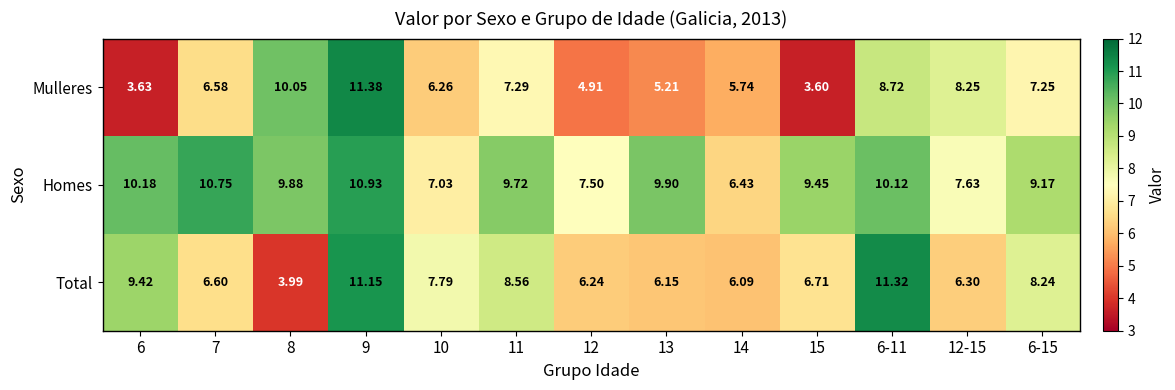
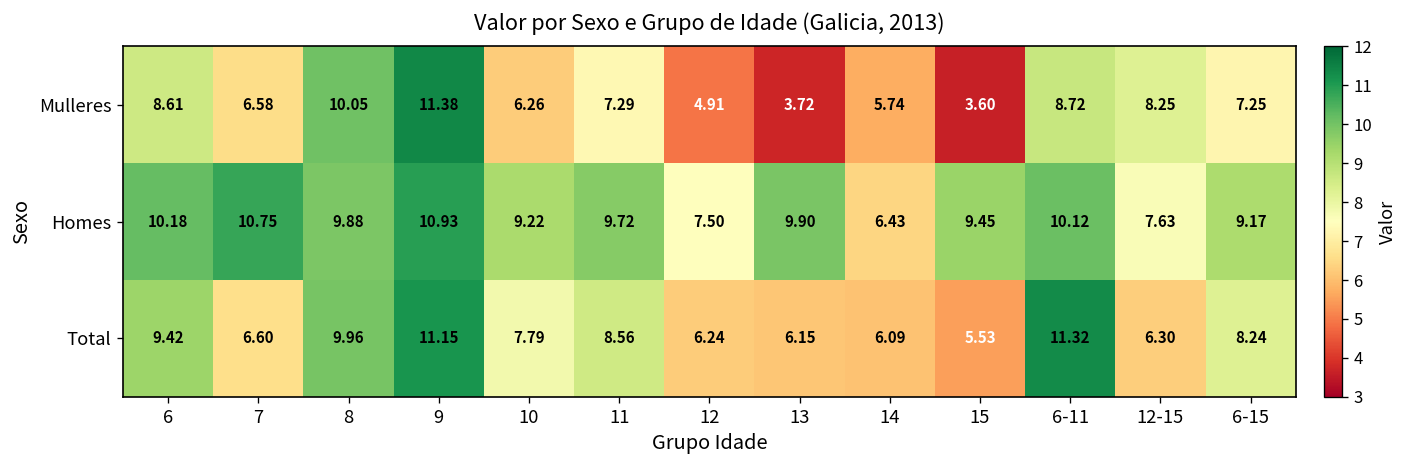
  {
    "Mulleres": {
-     "6": 3.63,
+     "6": 8.61,
      "7": 6.58,
      "8": 10.05,
      "9": 11.38,
      "10": 6.26,
      "11": 7.29,
      "12": 4.91,
-     "13": 5.21,
+     "13": 3.72,
      "14": 5.74,
      "15": 3.60,
      "6-11": 8.72,
      "12-15": 8.25,
      "6-15": 7.25
    },
    "Homes": {
      "6": 10.18,
      "7": 10.75,
      "8": 9.88,
      "9": 10.93,
-     "10": 7.03,
+     "10": 9.22,
      "11": 9.72,
      "12": 7.50,
      "13": 9.90,
      "14": 6.43,
      "15": 9.45,
      "6-11": 10.12,
      "12-15": 7.63,
      "6-15": 9.17
    },
    "Total": {
      "6": 9.42,
      "7": 6.60,
-     "8": 3.99,
+     "8": 9.96,
      "9": 11.15,
      "10": 7.79,
      "11": 8.56,
      "12": 6.24,
      "13": 6.15,
      "14": 6.09,
-     "15": 6.71,
+     "15": 5.53,
      "6-11": 11.32,
      "12-15": 6.30,
      "6-15": 8.24
    }
  }
